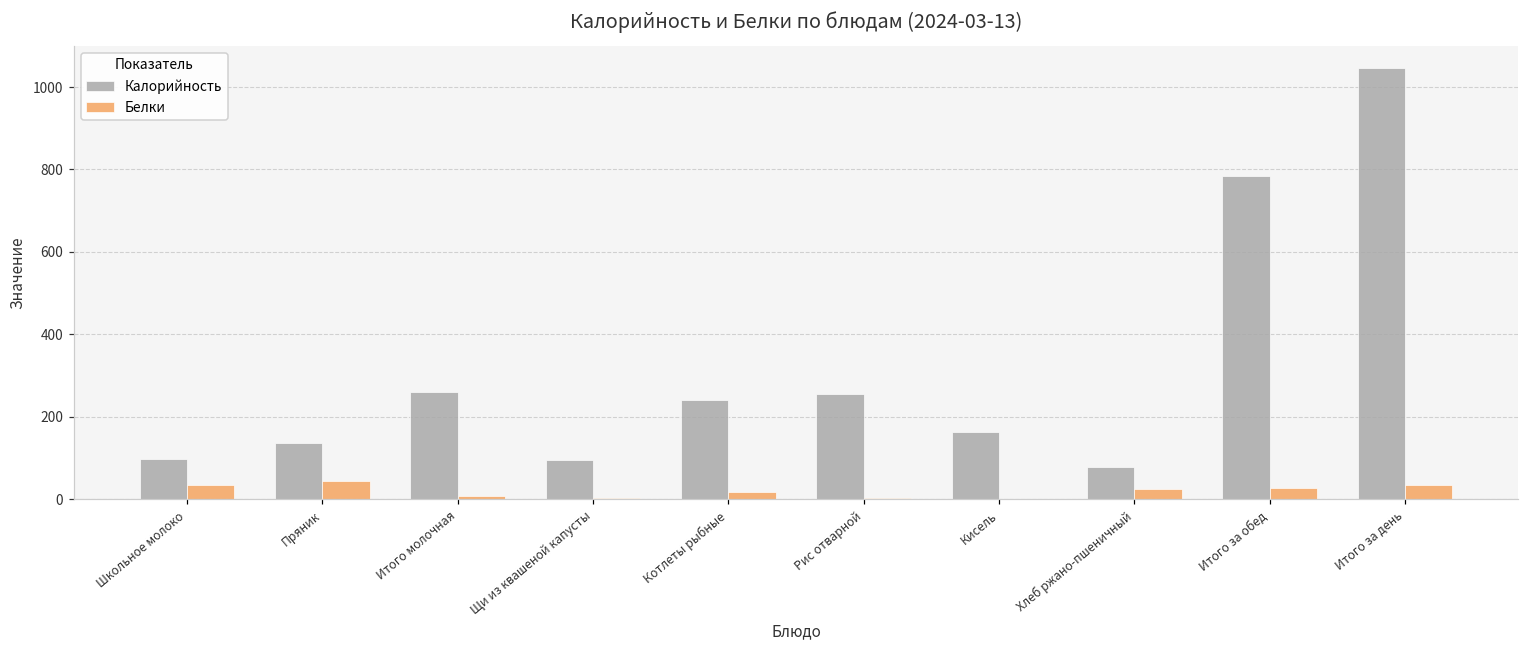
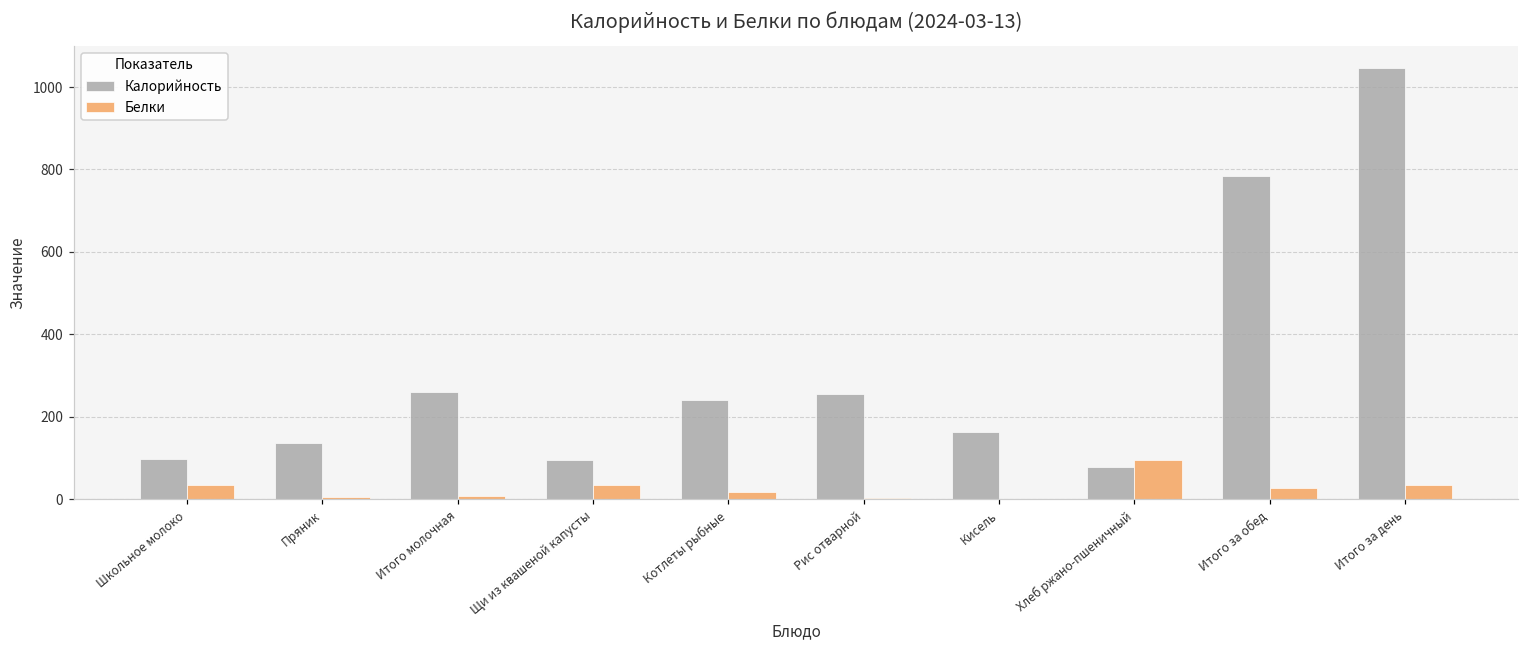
  {
    "Калорийность": {
      "Школьное молоко": 100,
      "Пряник": 140,
      "Итого молочная": 260,
      "Щи из квашеной капусты": 90,
      "Котлеты рыбные": 240,
      "Рис отварной": 260,
      "Кисель": 160,
      "Хлеб ржано-пшеничный": 80,
      "Итого за обед": 790,
      "Итого за день": 1050
    },
    "Белки": {
      "Школьное молоко": 40,
-     "Пряник": 40,
+     "Пряник": 10,
      "Итого молочная": 10,
-     "Щи из квашеной капусты": 0,
+     "Щи из квашеной капусты": 40,
      "Котлеты рыбные": 20,
      "Кисель": 0,
-     "Хлеб ржано-пшеничный": 20,
+     "Хлеб ржано-пшеничный": 90,
      "Итого за обед": 30,
      "Итого за день": 40
    }
  }
